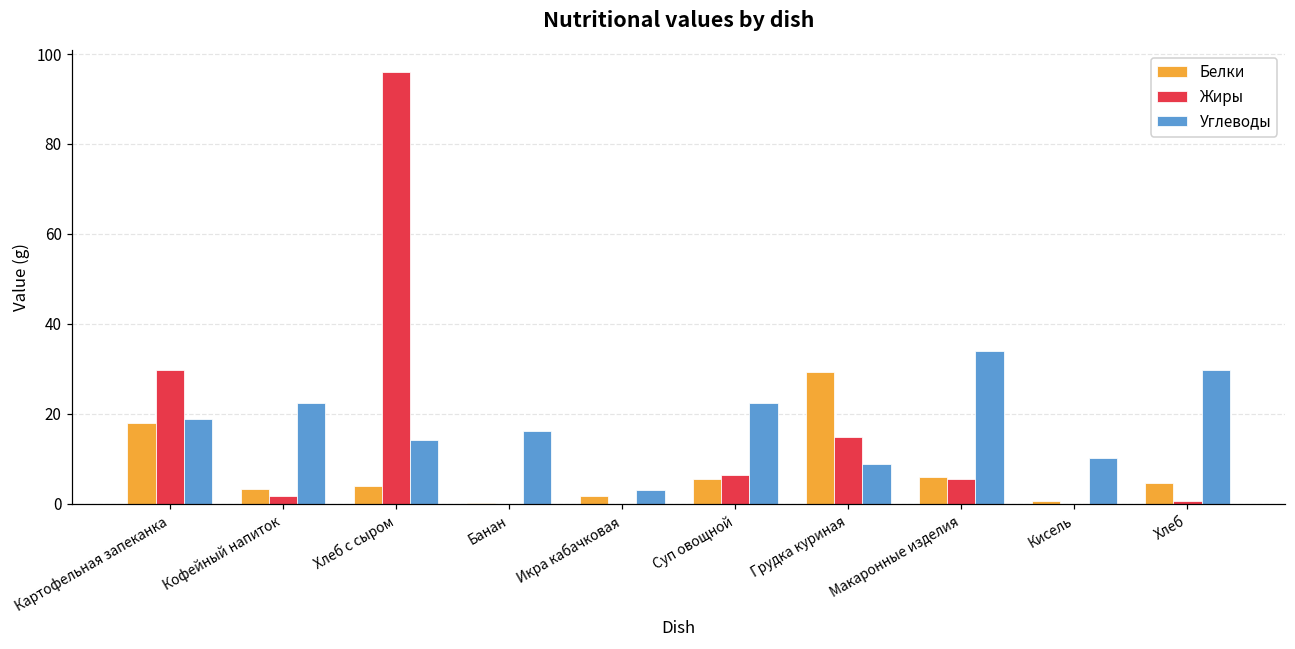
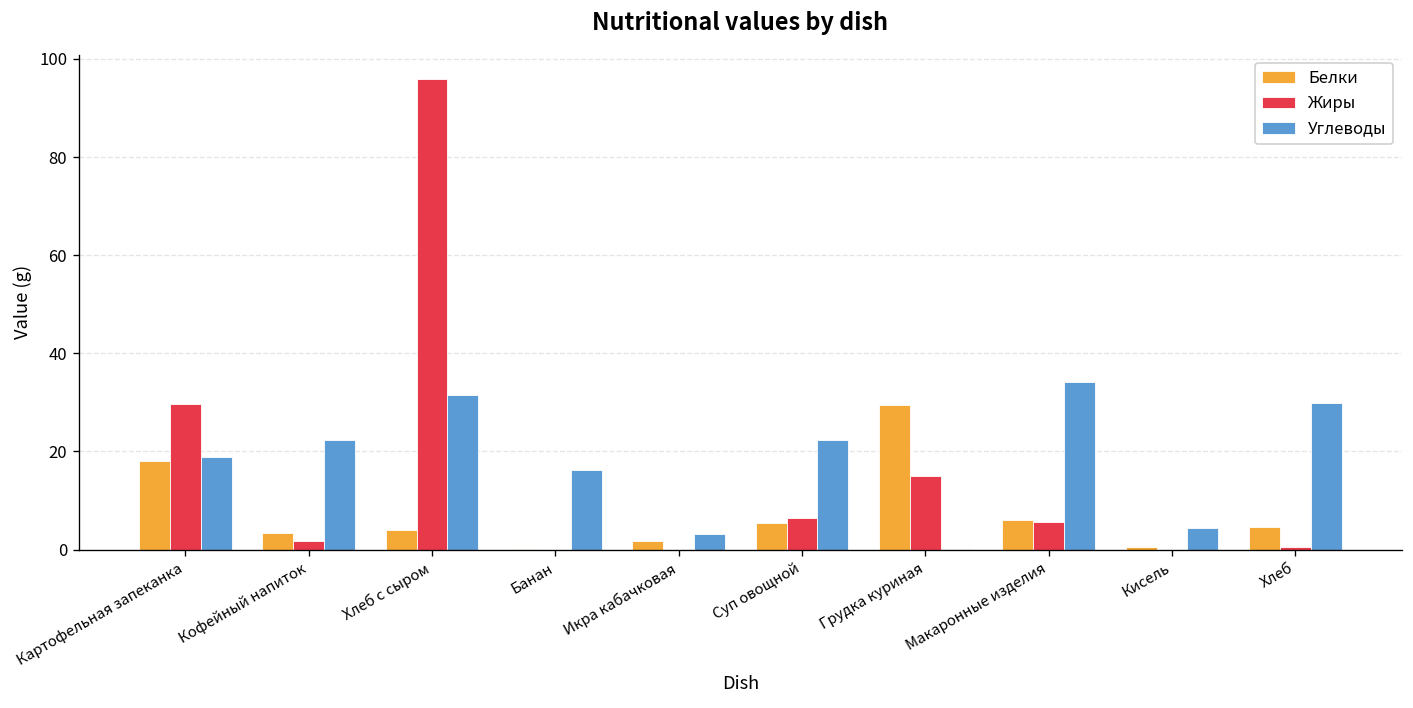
  {
    "Белки": {
      "Картофельная запеканка": 18,
      "Кофейный напиток": 3,
      "Хлеб с сыром": 4,
      "Икра кабачковая": 2,
      "Суп овощной": 5,
      "Грудка куриная": 29,
      "Макаронные изделия": 6,
      "Хлеб": 5
    },
    "Жиры": {
      "Картофельная запеканка": 30,
      "Кофейный напиток": 2,
      "Хлеб с сыром": 96,
      "Банан": 0,
      "Икра кабачковая": 0,
      "Суп овощной": 6,
      "Грудка куриная": 15,
      "Макаронные изделия": 6,
      "Кисель": 0
    },
    "Углеводы": {
      "Картофельная запеканка": 19,
      "Кофейный напиток": 22,
-     "Хлеб с сыром": 14,
+     "Хлеб с сыром": 32,
      "Банан": 16,
      "Икра кабачковая": 3,
      "Суп овощной": 22,
-     "Грудка куриная": 9,
+     "Грудка куриная": 0,
      "Макаронные изделия": 34,
-     "Кисель": 10,
+     "Кисель": 4,
      "Хлеб": 30
    }
  }
